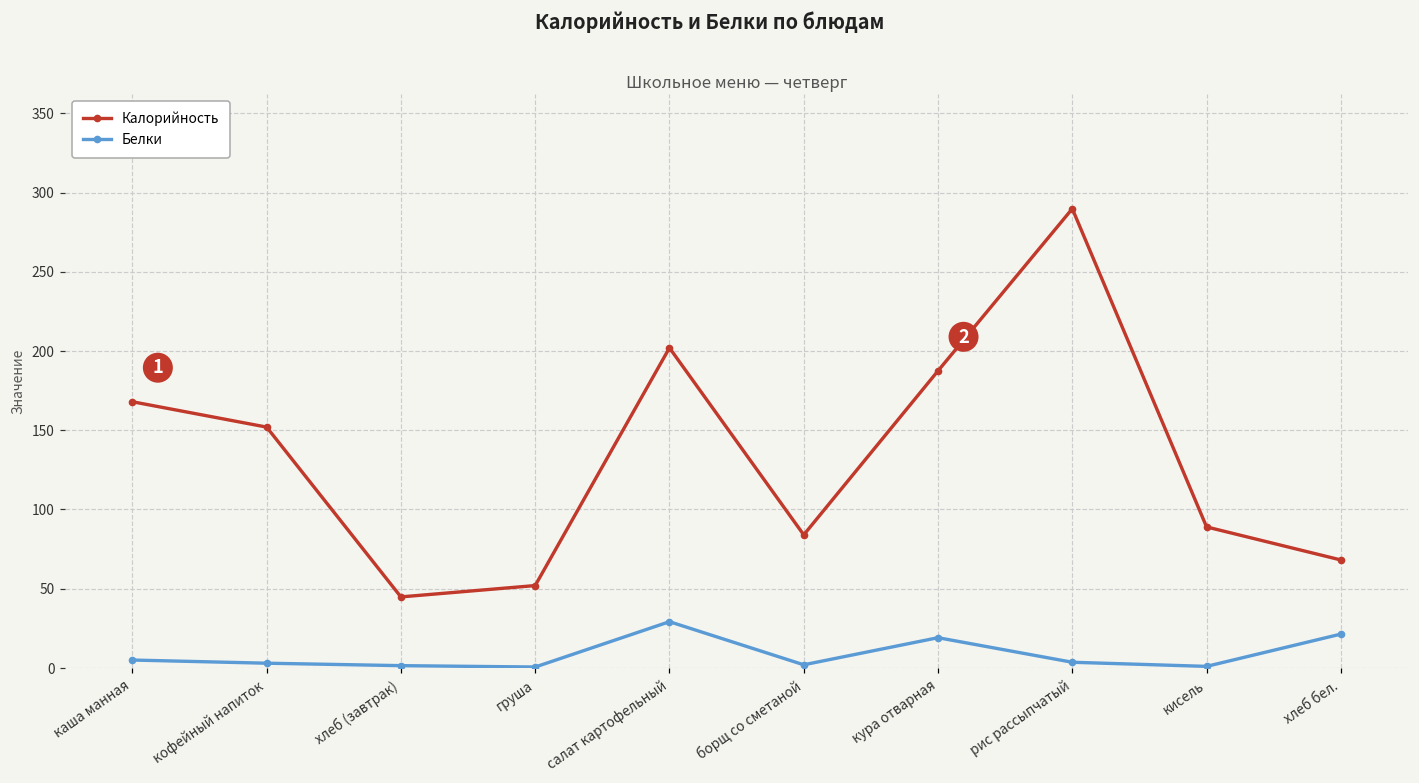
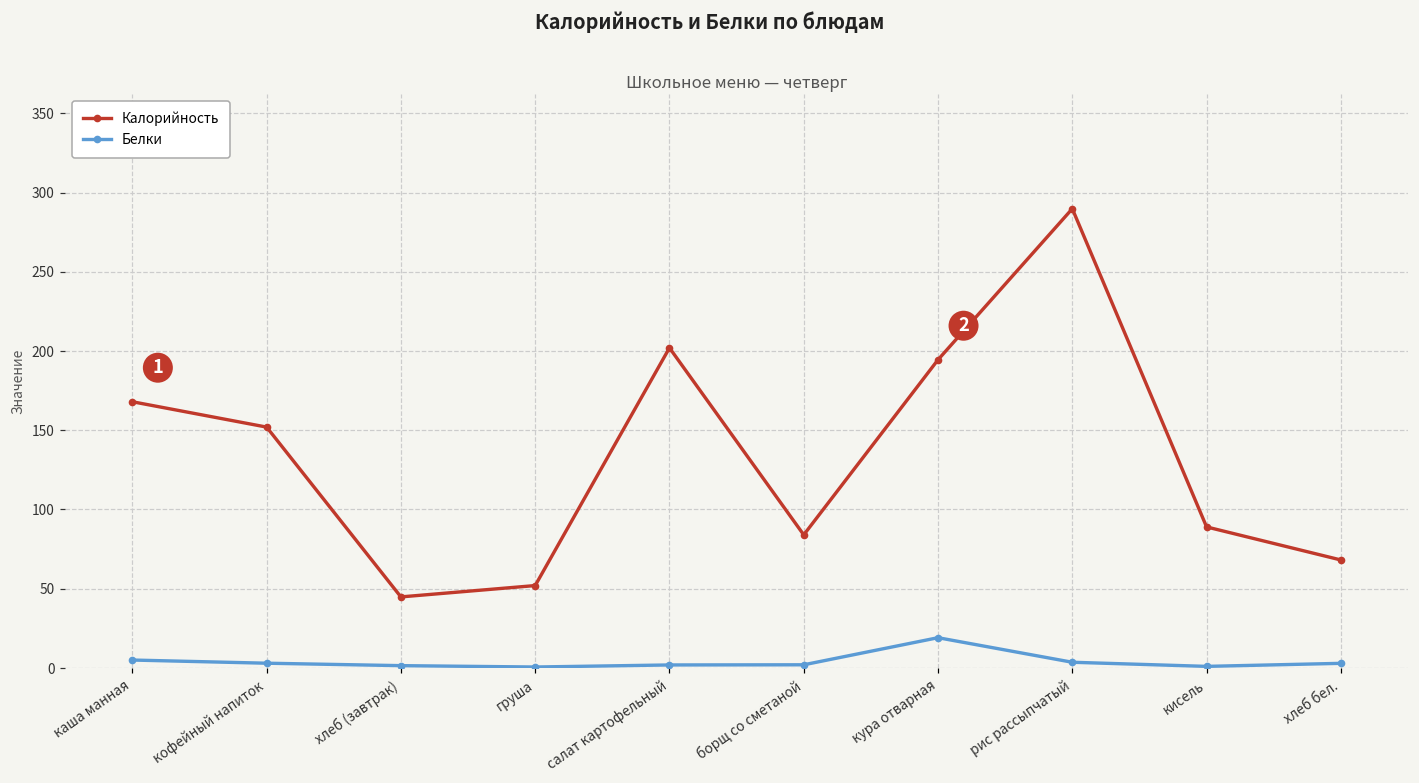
  {
    "Калорийность": {
      "каша манная": 168,
      "кофейный напиток": 152,
      "хлеб (завтрак)": 45,
      "груша": 52,
      "салат картофельный": 202,
      "борщ со сметаной": 84,
-     "кура отварная": 188,
+     "кура отварная": 195,
      "рис рассыпчатый": 290,
      "кисель": 89,
      "хлеб бел.": 68
    },
    "Белки": {
      "каша манная": 5,
      "кофейный напиток": 3,
      "хлеб (завтрак)": 1,
      "груша": 1,
-     "салат картофельный": 29,
+     "салат картофельный": 2,
      "борщ со сметаной": 2,
      "кура отварная": 19,
      "рис рассыпчатый": 4,
      "кисель": 1,
-     "хлеб бел.": 21
+     "хлеб бел.": 3
    }
  }
